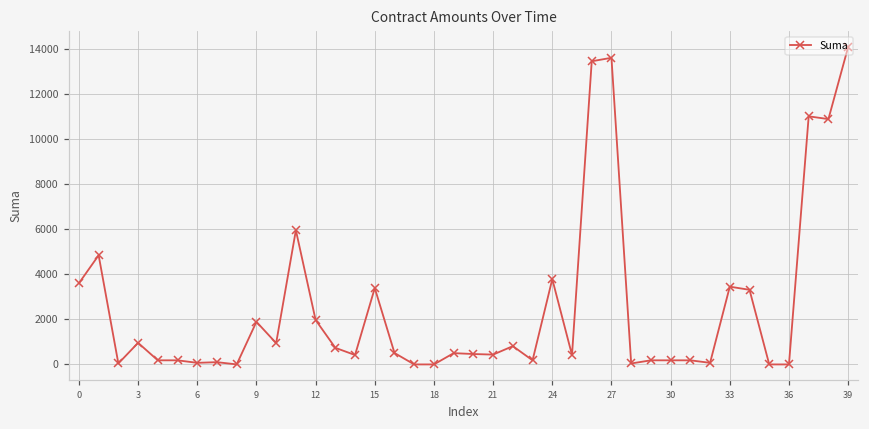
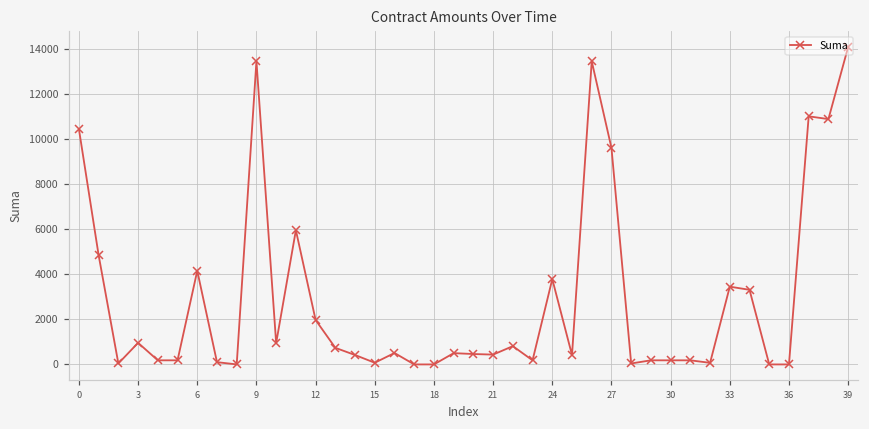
  {
-   "0": 3600,
+   "0": 10400,
    "3": 1000,
-   "6": 100,
-   "9": 1900,
+   "6": 4200,
+   "9": 13400,
    "12": 2000,
-   "15": 3400,
+   "15": 100,
    "18": 0,
    "21": 400,
    "24": 3800,
-   "27": 13600,
+   "27": 9600,
    "30": 200,
    "33": 3400,
    "36": 0
  }
